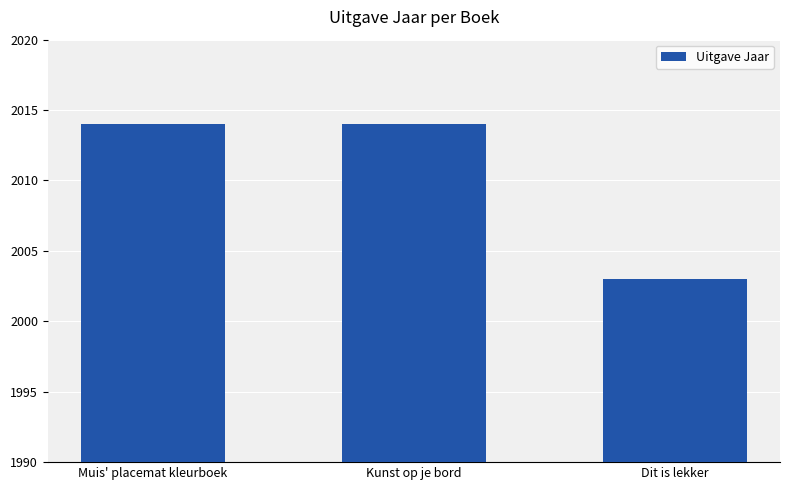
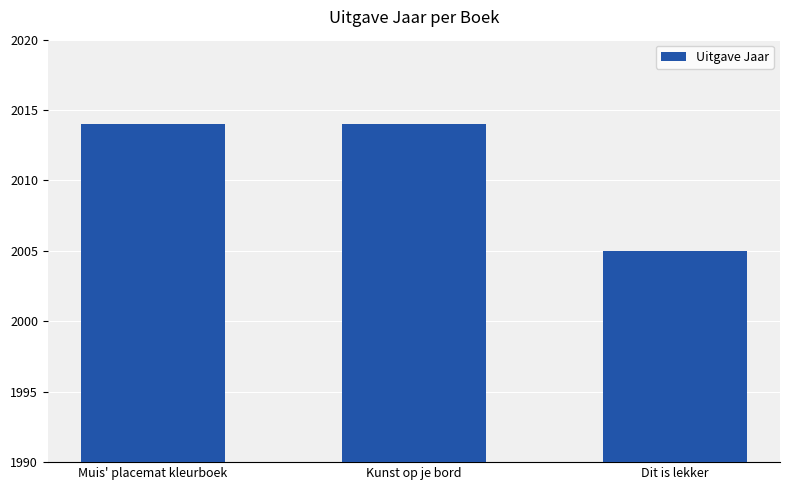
  {
    "Muis' placemat kleurboek": 2014,
    "Kunst op je bord": 2014,
-   "Dit is lekker": 2003
+   "Dit is lekker": 2005
  }
